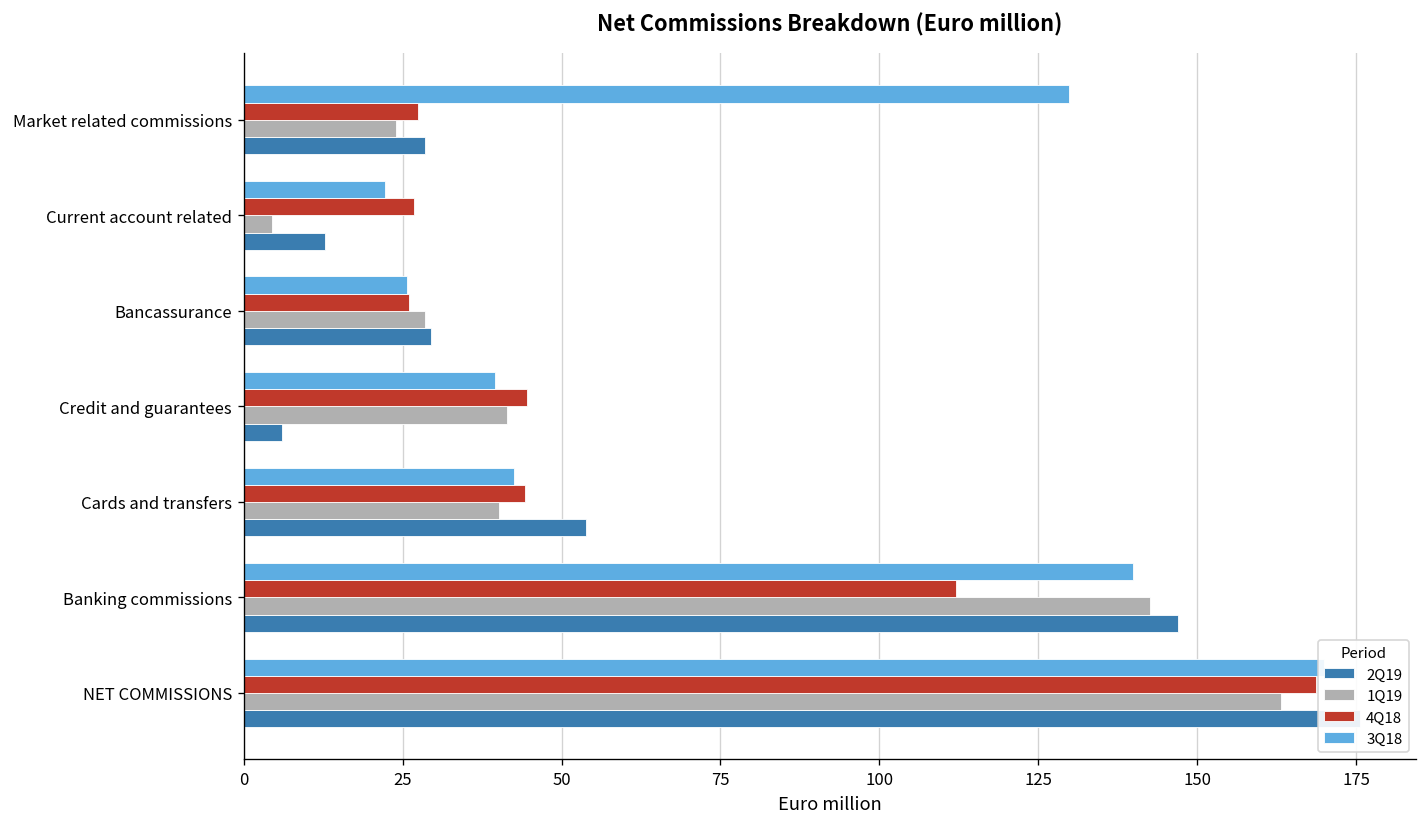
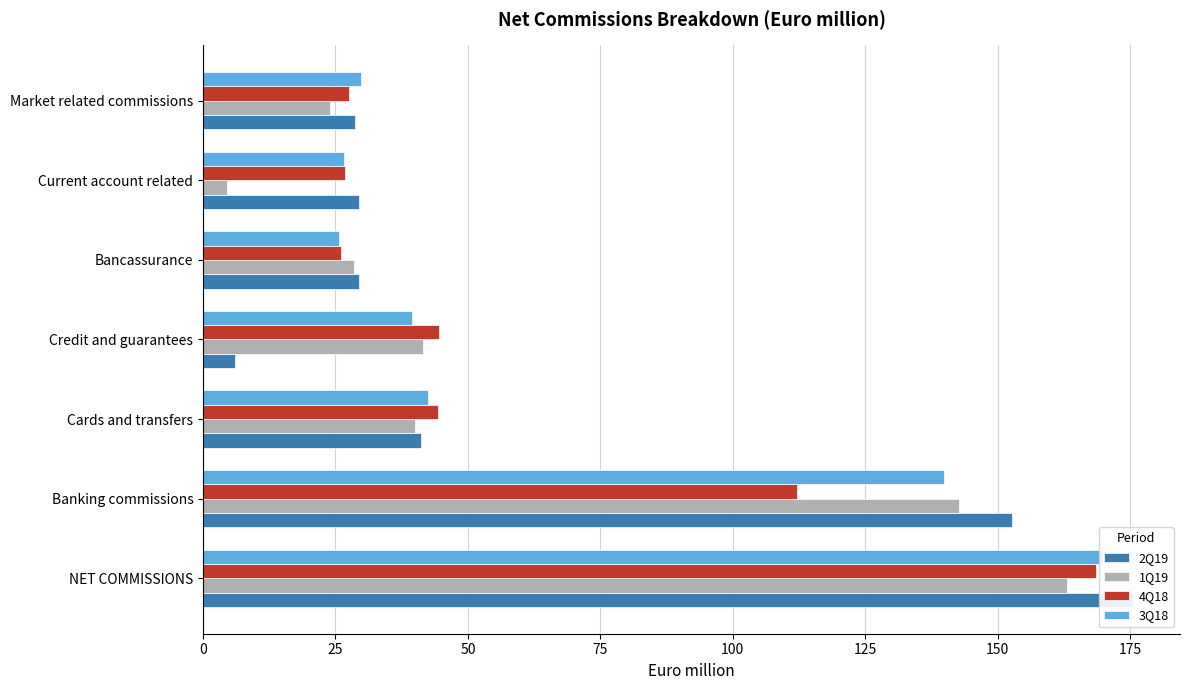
  {
    "2Q19": {
      "Market related commissions": 29,
-     "Current account related": 13,
+     "Current account related": 29,
      "Bancassurance": 30,
      "Credit and guarantees": 6,
-     "Cards and transfers": 54,
-     "Banking commissions": 147
+     "Cards and transfers": 41,
+     "Banking commissions": 153
    },
    "1Q19": {
      "Market related commissions": 24,
      "Current account related": 5,
      "Bancassurance": 29,
      "Credit and guarantees": 42,
      "Cards and transfers": 40,
      "Banking commissions": 143,
      "NET COMMISSIONS": 163
    },
    "4Q18": {
      "Market related commissions": 28,
      "Current account related": 27,
      "Bancassurance": 26,
      "Credit and guarantees": 45,
      "Cards and transfers": 44,
      "Banking commissions": 112,
      "NET COMMISSIONS": 169
    },
    "3Q18": {
-     "Market related commissions": 130,
-     "Current account related": 22,
+     "Market related commissions": 30,
+     "Current account related": 27,
      "Bancassurance": 26,
      "Credit and guarantees": 40,
      "Cards and transfers": 43,
      "Banking commissions": 140
    }
  }
